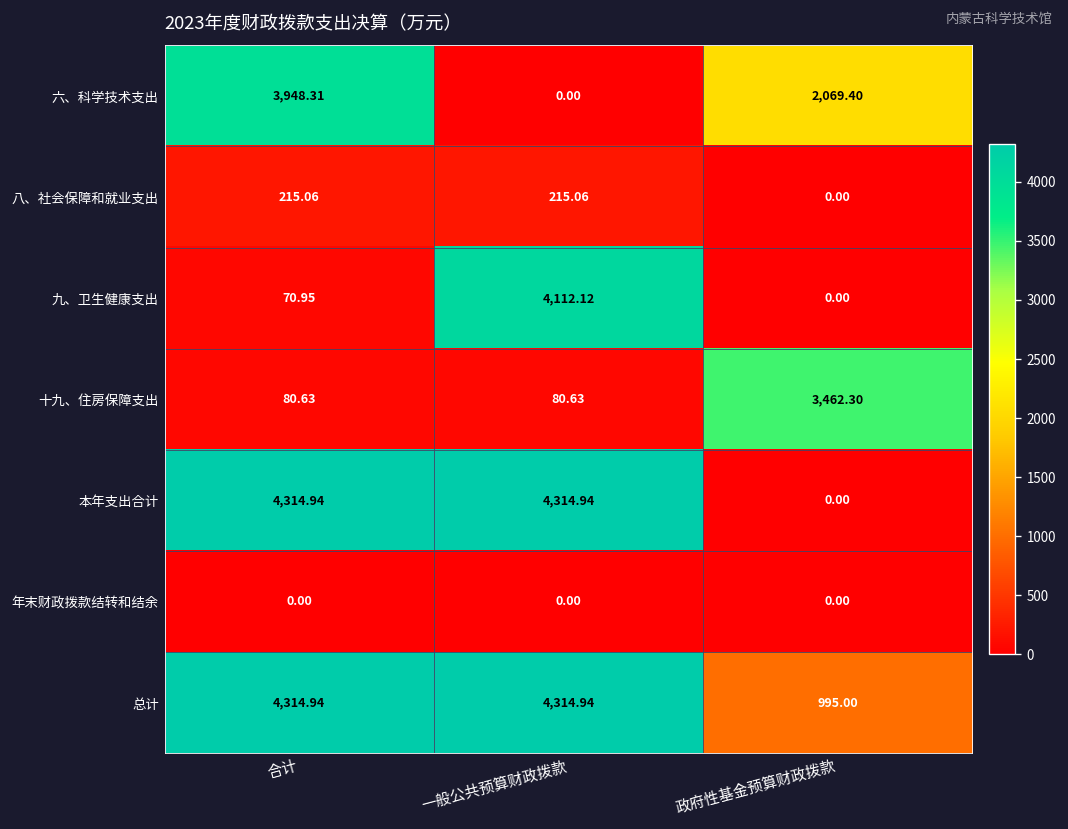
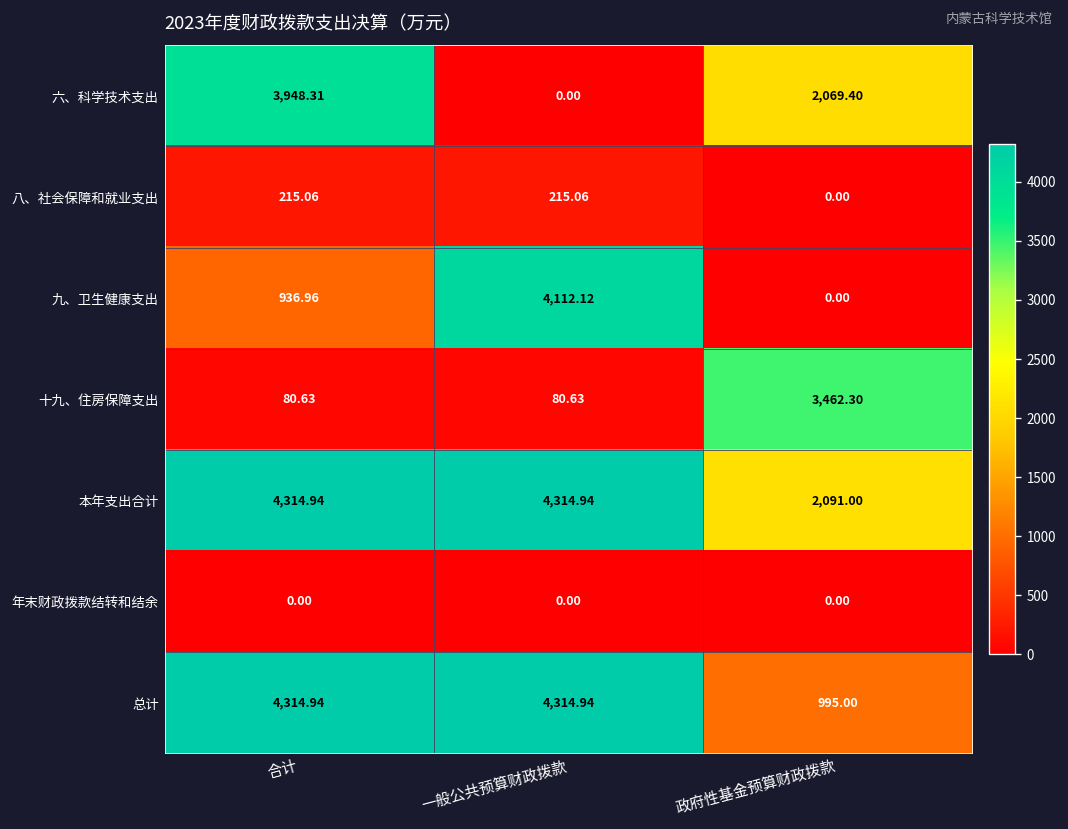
  {
    "六、科学技术支出": {
      "合计": "3,948.31",
      "一般公共预算财政拨款": "0.00",
      "政府性基金预算财政拨款": "2,069.40"
    },
    "八、社会保障和就业支出": {
      "合计": "215.06",
      "一般公共预算财政拨款": "215.06",
      "政府性基金预算财政拨款": "0.00"
    },
    "九、卫生健康支出": {
-     "合计": "70.95",
+     "合计": "936.96",
      "一般公共预算财政拨款": "4,112.12",
      "政府性基金预算财政拨款": "0.00"
    },
    "十九、住房保障支出": {
      "合计": "80.63",
      "一般公共预算财政拨款": "80.63",
      "政府性基金预算财政拨款": "3,462.30"
    },
    "本年支出合计": {
      "合计": "4,314.94",
      "一般公共预算财政拨款": "4,314.94",
-     "政府性基金预算财政拨款": "0.00"
+     "政府性基金预算财政拨款": "2,091.00"
    },
    "年末财政拨款结转和结余": {
      "合计": "0.00",
      "一般公共预算财政拨款": "0.00",
      "政府性基金预算财政拨款": "0.00"
    },
    "总计": {
      "合计": "4,314.94",
      "一般公共预算财政拨款": "4,314.94",
      "政府性基金预算财政拨款": "995.00"
    }
  }
